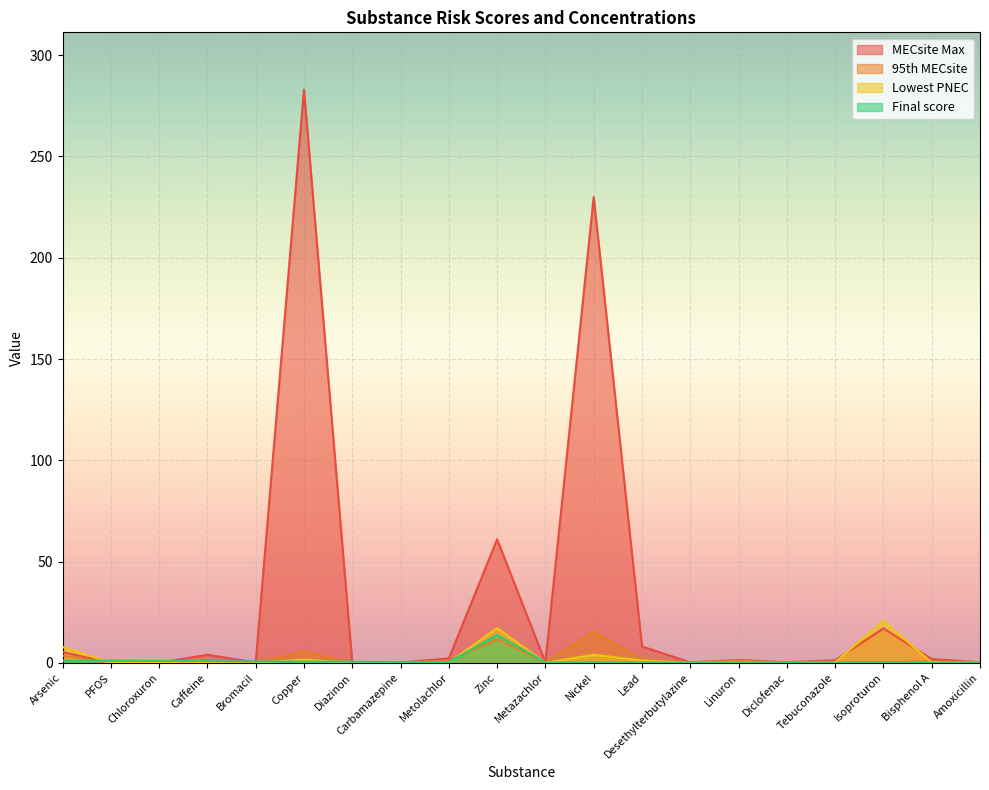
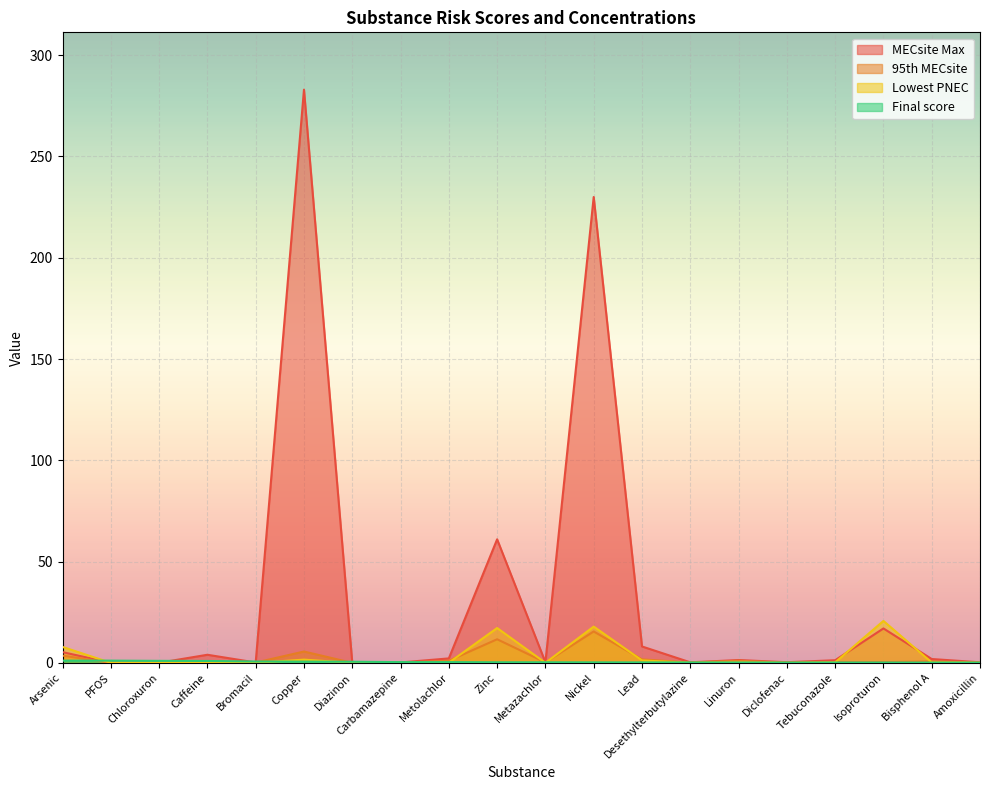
  {
    "Lowest PNEC": {
      "Arsenic": 8,
      "Zinc": 17,
-     "Nickel": 4,
+     "Nickel": 18,
      "Isoproturon": 21
    },
    "Final score": {
      "Arsenic": 1,
-     "Zinc": 14,
+     "Zinc": 0,
      "Nickel": 0
    }
  }
